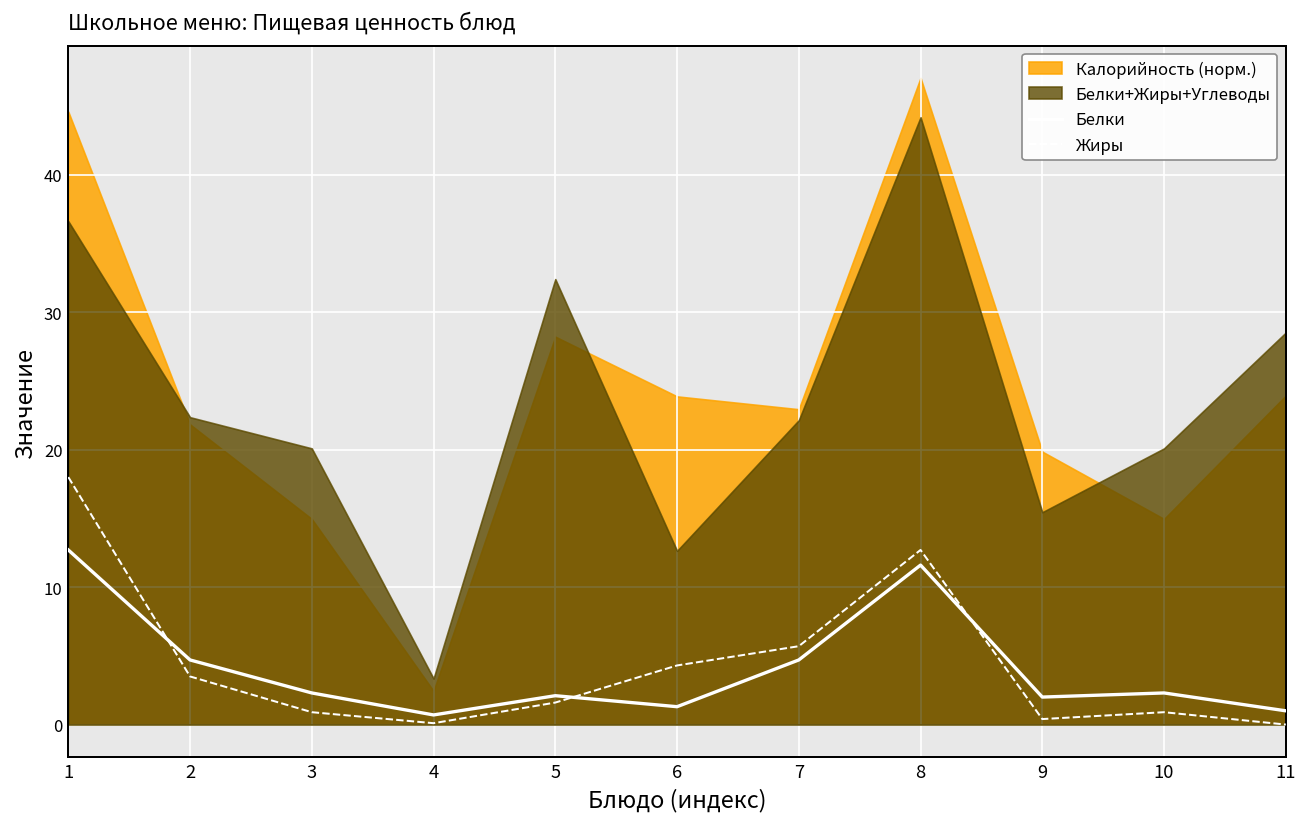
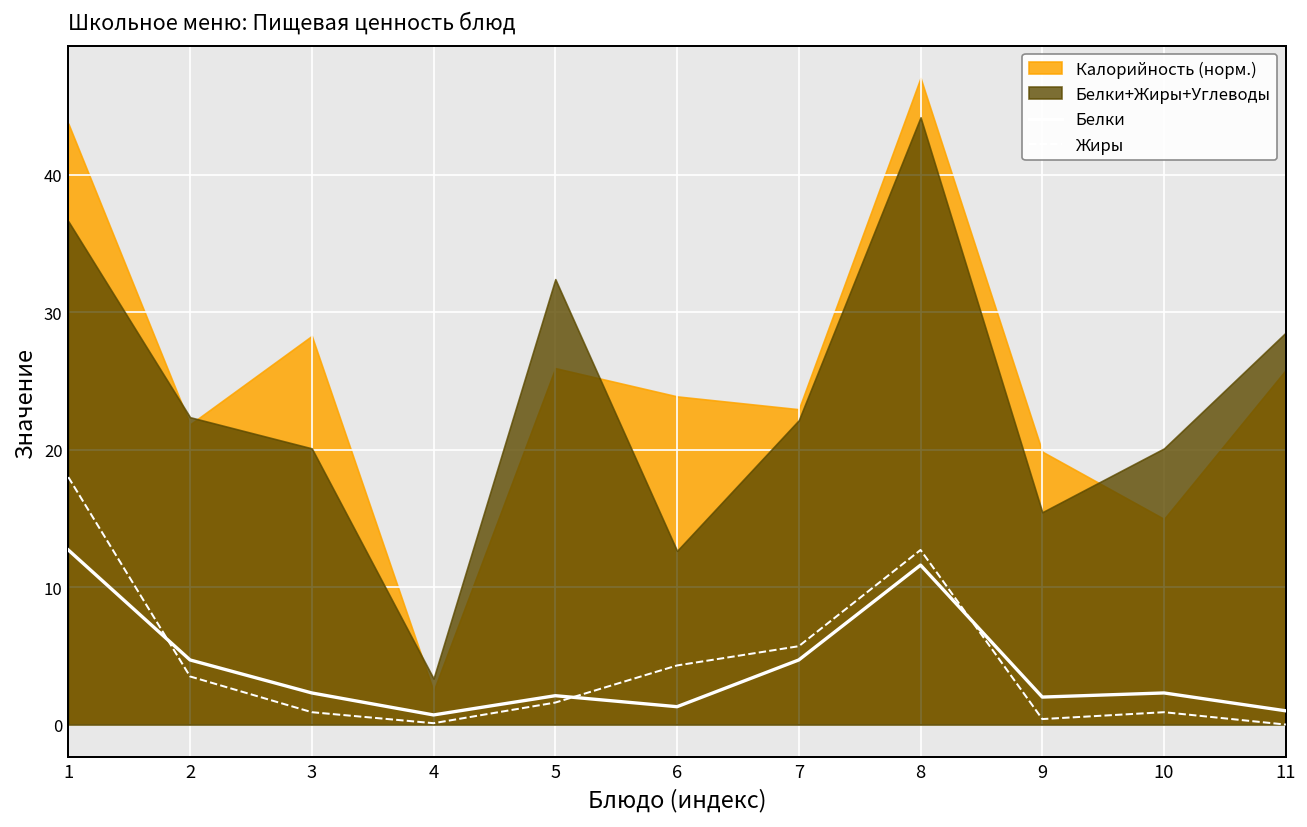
  {
    "Калорийность (норм.)": {
-     "1": 44.6,
+     "1": 43.7,
      "2": 21.8,
-     "3": 15.0,
+     "3": 28.3,
      "4": 2.4,
-     "5": 28.2,
+     "5": 25.9,
      "6": 23.9,
      "7": 22.9,
      "8": 47.0,
      "9": 19.9,
      "10": 15.0,
-     "11": 23.9
+     "11": 25.8
    },
    "Белки+Жиры+Углеводы": {
      "1": 36.6,
      "2": 22.4,
      "3": 20.1,
      "4": 3.3,
      "5": 32.4,
      "6": 12.6,
      "7": 22.1,
      "8": 44.2,
      "9": 15.4,
      "10": 20.1,
      "11": 28.5
    }
  }
